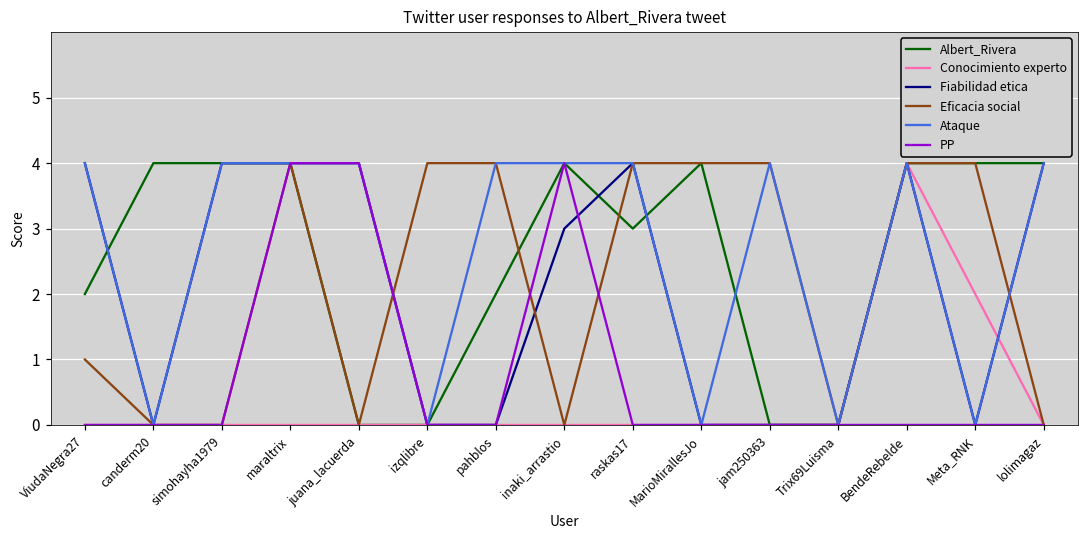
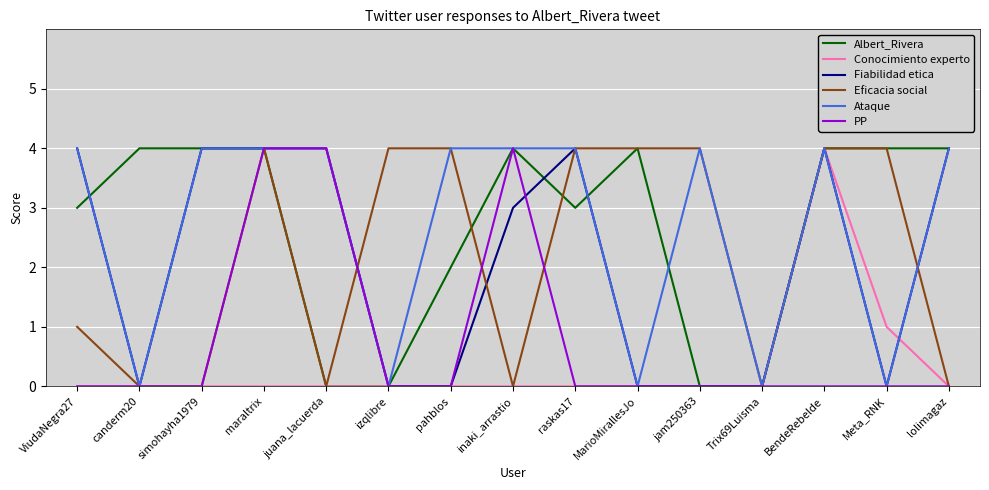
  {
    "Albert_Rivera": {
-     "ViudaNegra27": 2,
+     "ViudaNegra27": 3,
      "canderm20": 4,
      "pahblos": 2,
      "raskas17": 3
    },
    "Conocimiento experto": {
      "maraltrix": 0,
-     "Meta_RNK": 2
+     "Meta_RNK": 1
    },
    "Fiabilidad etica": {
      "inaki_arrastio": 3
    },
    "Eficacia social": {
      "ViudaNegra27": 1,
      "izqlibre": 4
    },
    "PP": {
      "BendeRebelde": 0
    }
  }
